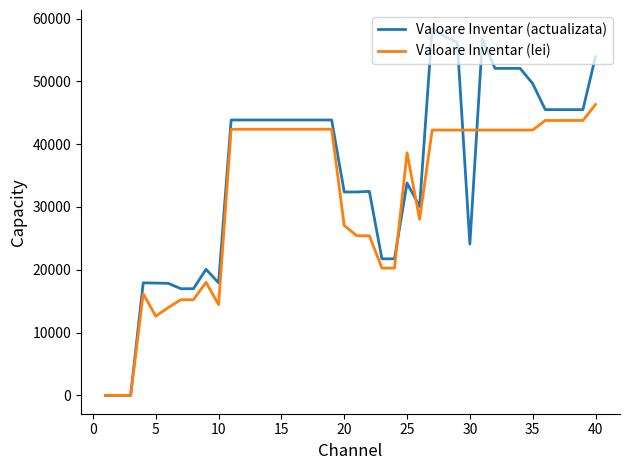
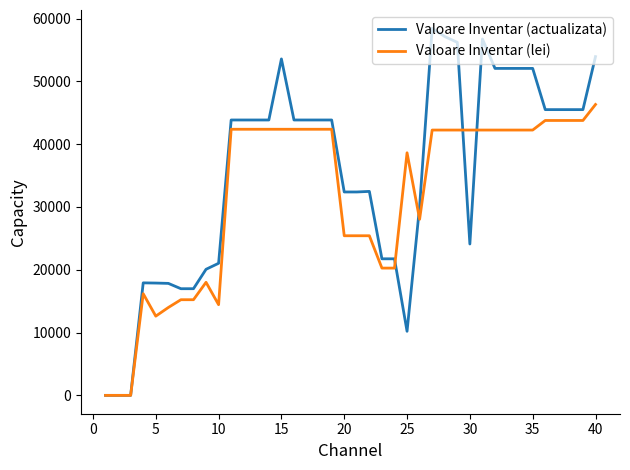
  {
    "Valoare Inventar (actualizata)": {
      "5": 18000,
-     "10": 18000,
-     "15": 44000,
+     "10": 21000,
+     "15": 54000,
      "20": 32000,
-     "25": 34000,
+     "25": 10000,
      "30": 24000,
-     "35": 50000
+     "35": 52000
    },
    "Valoare Inventar (lei)": {
      "5": 13000,
      "10": 14000,
      "15": 42000,
-     "20": 27000,
+     "20": 25000,
      "25": 39000,
      "30": 42000,
      "35": 42000,
      "40": 46000
    }
  }
